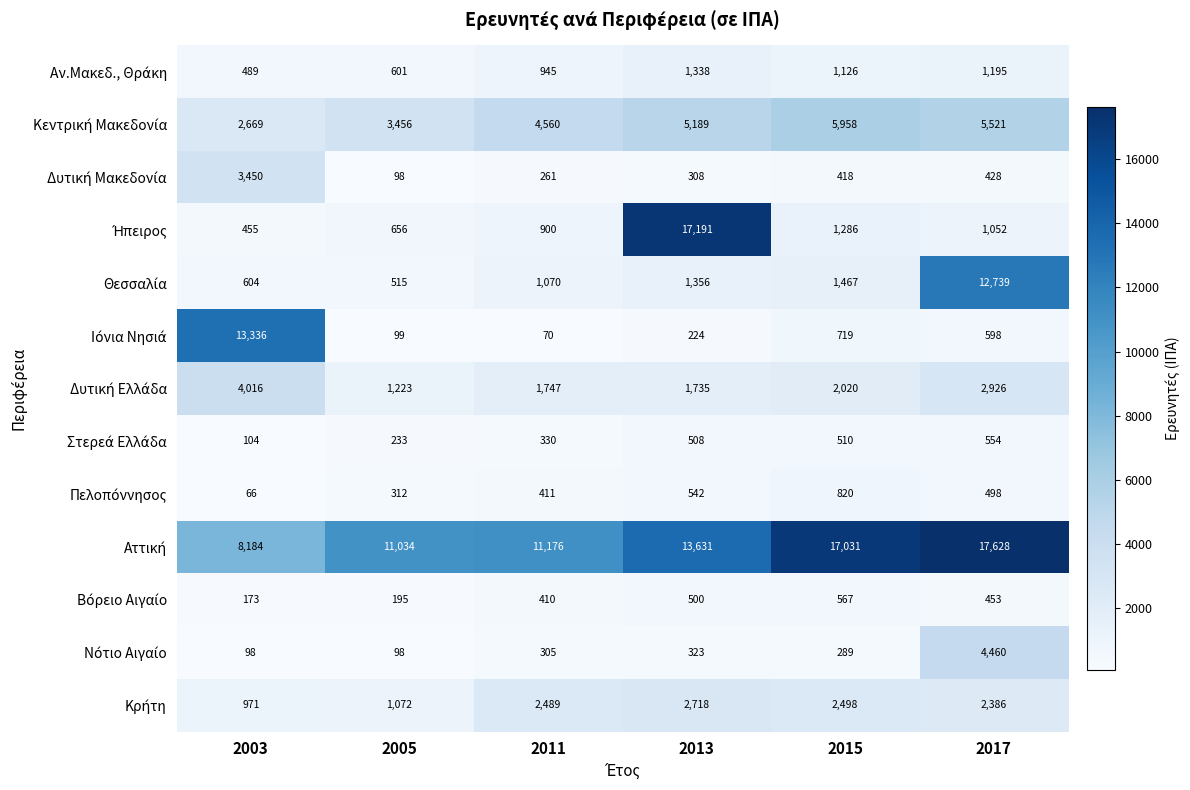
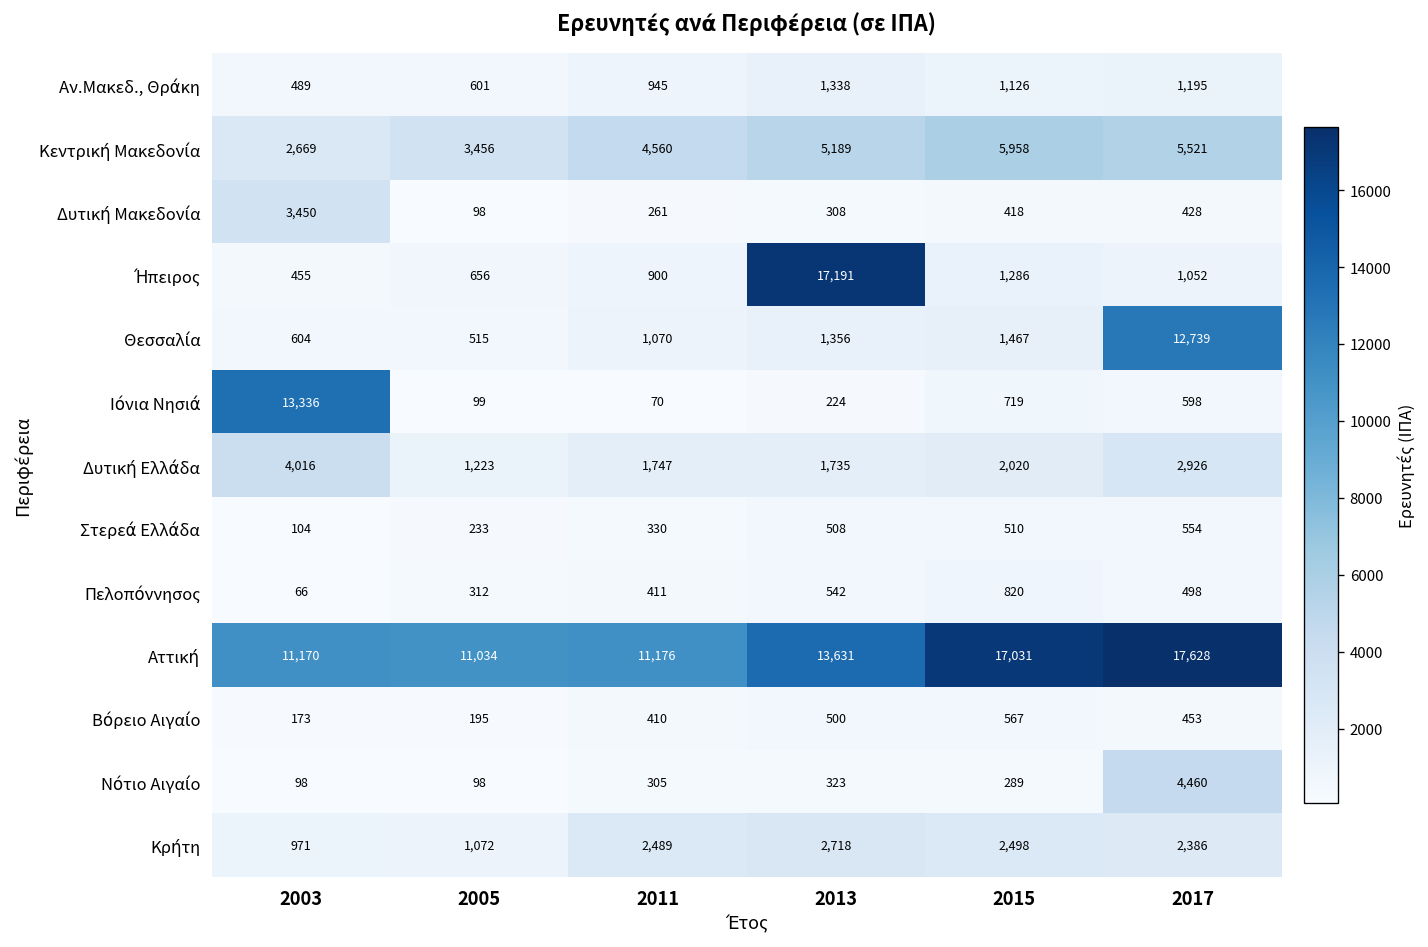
  {
    "Αν.Μακεδ., Θράκη": {
      "2003": "489",
      "2005": "601",
      "2011": "945",
      "2013": "1,338",
      "2015": "1,126",
      "2017": "1,195"
    },
    "Κεντρική Μακεδονία": {
      "2003": "2,669",
      "2005": "3,456",
      "2011": "4,560",
      "2013": "5,189",
      "2015": "5,958",
      "2017": "5,521"
    },
    "Δυτική Μακεδονία": {
      "2003": "3,450",
      "2005": "98",
      "2011": "261",
      "2013": "308",
      "2015": "418",
      "2017": "428"
    },
    "Ήπειρος": {
      "2003": "455",
      "2005": "656",
      "2011": "900",
      "2013": "17,191",
      "2015": "1,286",
      "2017": "1,052"
    },
    "Θεσσαλία": {
      "2003": "604",
      "2005": "515",
      "2011": "1,070",
      "2013": "1,356",
      "2015": "1,467",
      "2017": "12,739"
    },
    "Ιόνια Νησιά": {
      "2003": "13,336",
      "2005": "99",
      "2011": "70",
      "2013": "224",
      "2015": "719",
      "2017": "598"
    },
    "Δυτική Ελλάδα": {
      "2003": "4,016",
      "2005": "1,223",
      "2011": "1,747",
      "2013": "1,735",
      "2015": "2,020",
      "2017": "2,926"
    },
    "Στερεά Ελλάδα": {
      "2003": "104",
      "2005": "233",
      "2011": "330",
      "2013": "508",
      "2015": "510",
      "2017": "554"
    },
    "Πελοπόννησος": {
      "2003": "66",
      "2005": "312",
      "2011": "411",
      "2013": "542",
      "2015": "820",
      "2017": "498"
    },
    "Αττική": {
-     "2003": "8,184",
+     "2003": "11,170",
      "2005": "11,034",
      "2011": "11,176",
      "2013": "13,631",
      "2015": "17,031",
      "2017": "17,628"
    },
    "Βόρειο Αιγαίο": {
      "2003": "173",
      "2005": "195",
      "2011": "410",
      "2013": "500",
      "2015": "567",
      "2017": "453"
    },
    "Νότιο Αιγαίο": {
      "2003": "98",
      "2005": "98",
      "2011": "305",
      "2013": "323",
      "2015": "289",
      "2017": "4,460"
    },
    "Κρήτη": {
      "2003": "971",
      "2005": "1,072",
      "2011": "2,489",
      "2013": "2,718",
      "2015": "2,498",
      "2017": "2,386"
    }
  }
